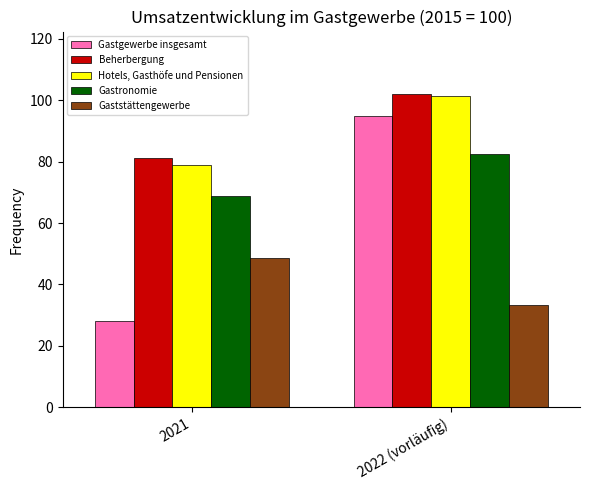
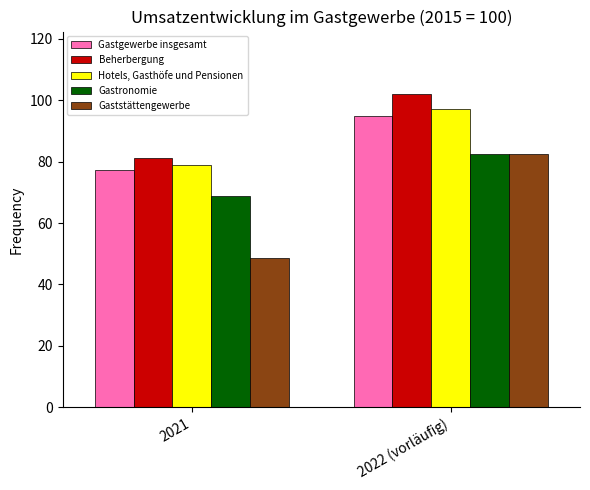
  {
    "Gastgewerbe insgesamt": {
-     "2021": 28,
+     "2021": 77,
      "2022 (vorläufig)": 95
    },
    "Beherbergung": {
      "2021": 81,
      "2022 (vorläufig)": 102
    },
    "Hotels, Gasthöfe und Pensionen": {
      "2021": 79,
-     "2022 (vorläufig)": 101
+     "2022 (vorläufig)": 97
    },
    "Gastronomie": {
      "2021": 69,
      "2022 (vorläufig)": 83
    },
    "Gaststättengewerbe": {
      "2021": 49,
-     "2022 (vorläufig)": 33
+     "2022 (vorläufig)": 83
    }
  }
